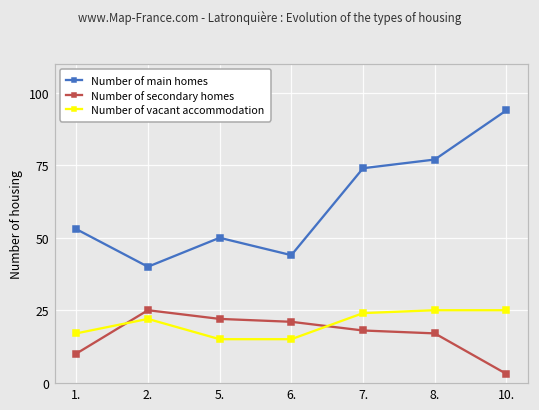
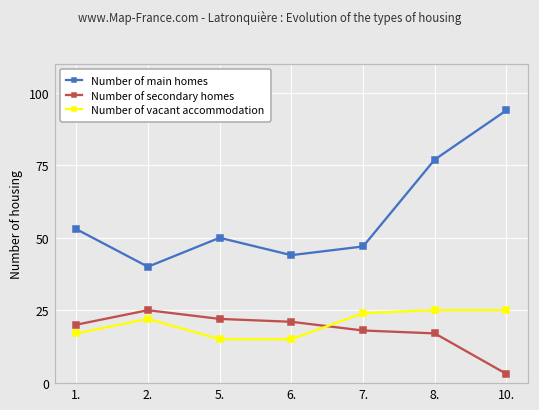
  {
    "Number of main homes": {
      "1.": 53,
      "2.": 40,
      "5.": 50,
      "6.": 44,
-     "7.": 74,
+     "7.": 47,
      "8.": 77,
      "10.": 94
    },
    "Number of secondary homes": {
-     "1.": 10,
+     "1.": 20,
      "2.": 25,
      "5.": 22,
      "6.": 21,
      "7.": 18,
      "8.": 17,
      "10.": 3
    },
    "Number of vacant accommodation": {
      "1.": 17,
      "2.": 22,
      "5.": 15,
      "6.": 15,
      "7.": 24,
      "8.": 25,
      "10.": 25
    }
  }
